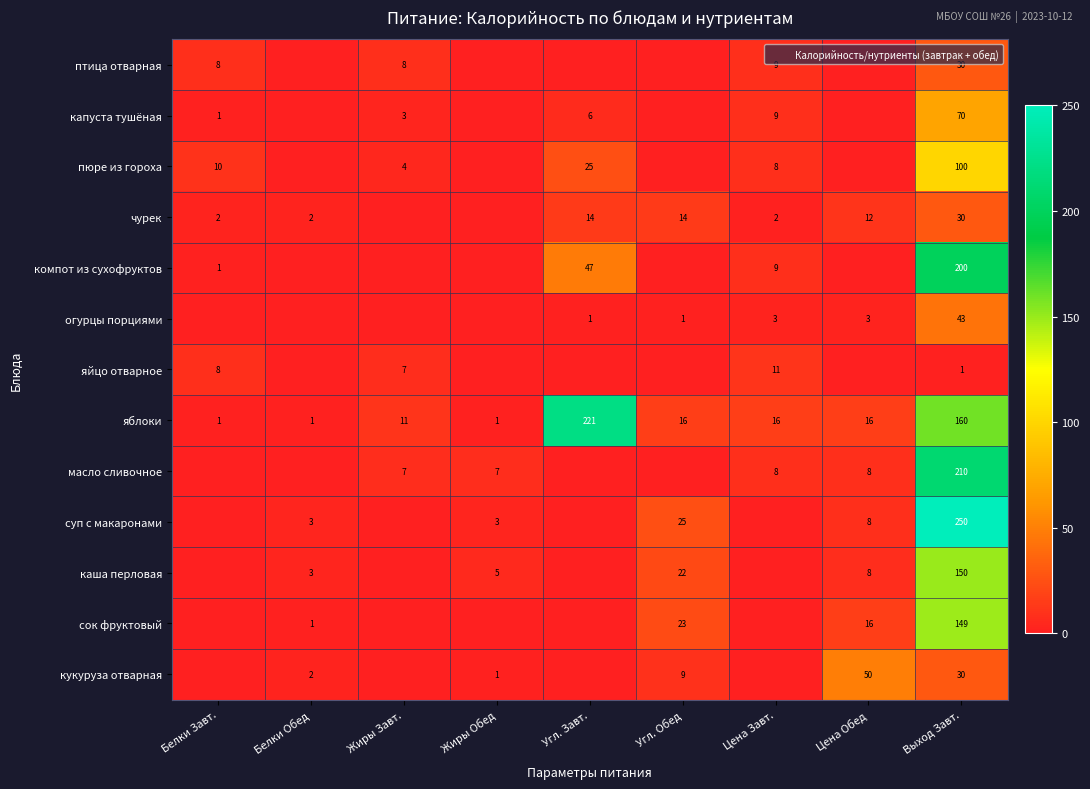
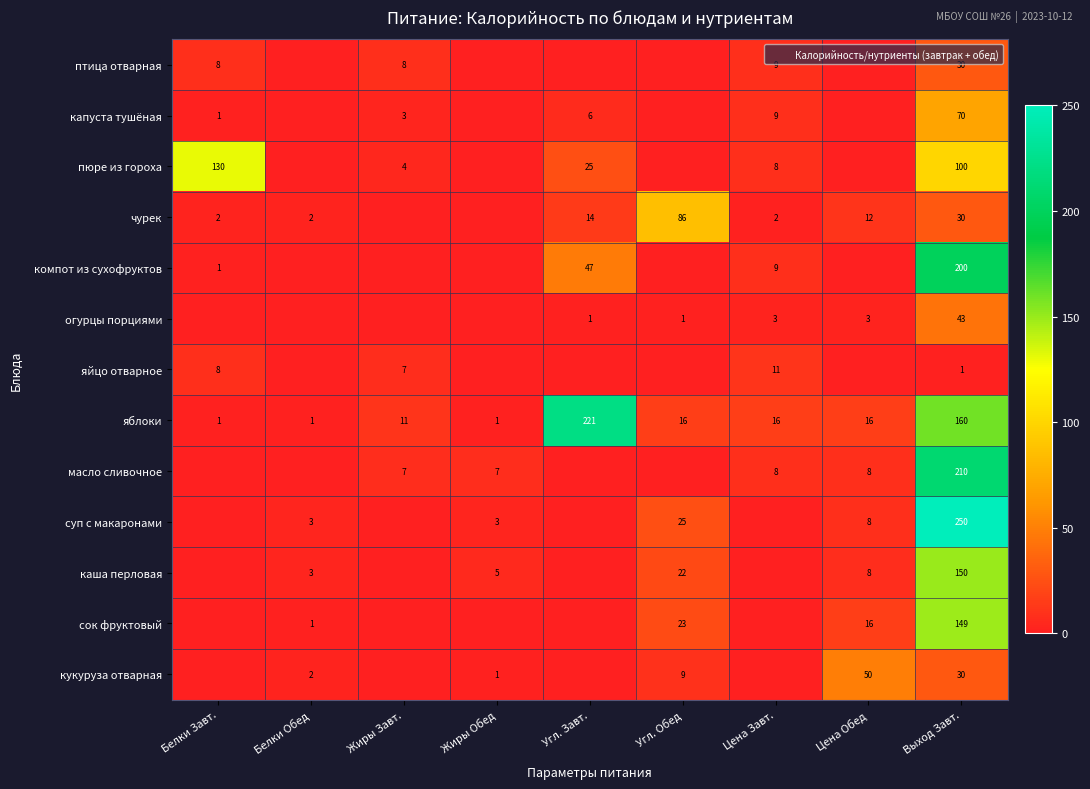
  {
    "птица отварная": {
      "Белки Завт.": 8,
      "Жиры Завт.": 8
    },
    "капуста тушёная": {
      "Белки Завт.": 1,
      "Жиры Завт.": 3,
      "Угл. Завт.": 6,
      "Цена Завт.": 9,
      "Выход Завт.": 70
    },
    "пюре из гороха": {
-     "Белки Завт.": 10,
+     "Белки Завт.": 130,
      "Жиры Завт.": 4,
      "Угл. Завт.": 25,
      "Цена Завт.": 8,
      "Выход Завт.": 100
    },
    "чурек": {
      "Белки Завт.": 2,
      "Белки Обед": 2,
      "Угл. Завт.": 14,
-     "Угл. Обед": 14,
+     "Угл. Обед": 86,
      "Цена Завт.": 2,
      "Цена Обед": 12,
      "Выход Завт.": 30
    },
    "компот из сухофруктов": {
      "Белки Завт.": 1,
      "Угл. Завт.": 47,
      "Цена Завт.": 9,
      "Выход Завт.": 200
    },
    "огурцы порциями": {
      "Угл. Завт.": 1,
      "Угл. Обед": 1,
      "Цена Завт.": 3,
      "Цена Обед": 3,
      "Выход Завт.": 43
    },
    "яйцо отварное": {
      "Белки Завт.": 8,
      "Жиры Завт.": 7,
      "Цена Завт.": 11,
      "Выход Завт.": 1
    },
    "яблоки": {
      "Белки Завт.": 1,
      "Белки Обед": 1,
      "Жиры Завт.": 11,
      "Жиры Обед": 1,
      "Угл. Завт.": 221,
      "Угл. Обед": 16,
      "Цена Завт.": 16,
      "Цена Обед": 16,
      "Выход Завт.": 160
    },
    "масло сливочное": {
      "Жиры Завт.": 7,
      "Жиры Обед": 7,
      "Цена Завт.": 8,
      "Цена Обед": 8,
      "Выход Завт.": 210
    },
    "суп с макаронами": {
      "Белки Обед": 3,
      "Жиры Обед": 3,
      "Угл. Обед": 25,
      "Цена Обед": 8,
      "Выход Завт.": 250
    },
    "каша перловая": {
      "Белки Обед": 3,
      "Жиры Обед": 5,
      "Угл. Обед": 22,
      "Цена Обед": 8,
      "Выход Завт.": 150
    },
    "сок фруктовый": {
      "Белки Обед": 1,
      "Угл. Обед": 23,
      "Цена Обед": 16,
      "Выход Завт.": 149
    },
    "кукуруза отварная": {
      "Белки Обед": 2,
      "Жиры Обед": 1,
      "Угл. Обед": 9,
      "Цена Обед": 50,
      "Выход Завт.": 30
    }
  }
